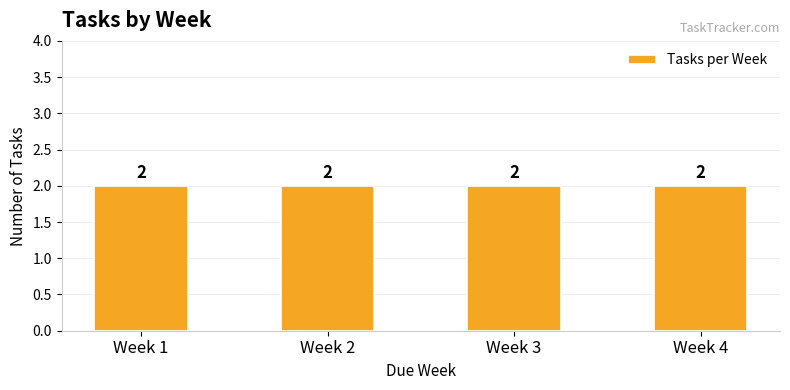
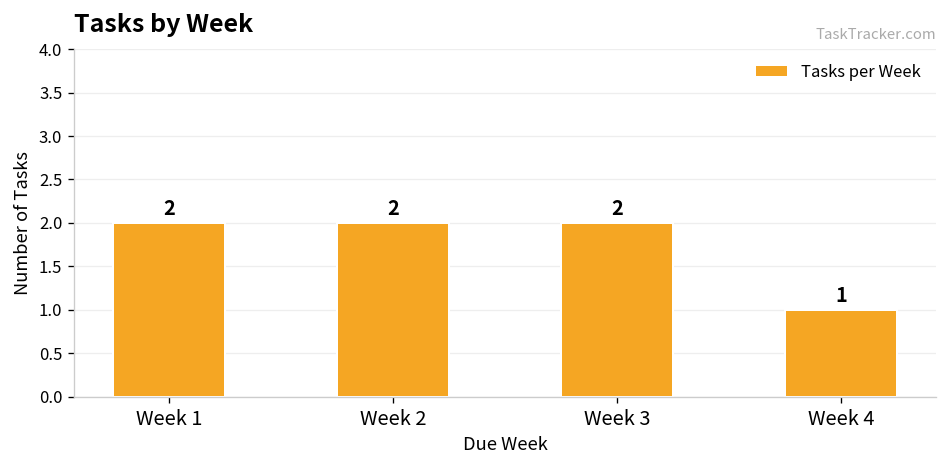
  {
    "Week 1": 2,
    "Week 2": 2,
    "Week 3": 2,
-   "Week 4": 2
+   "Week 4": 1
  }
